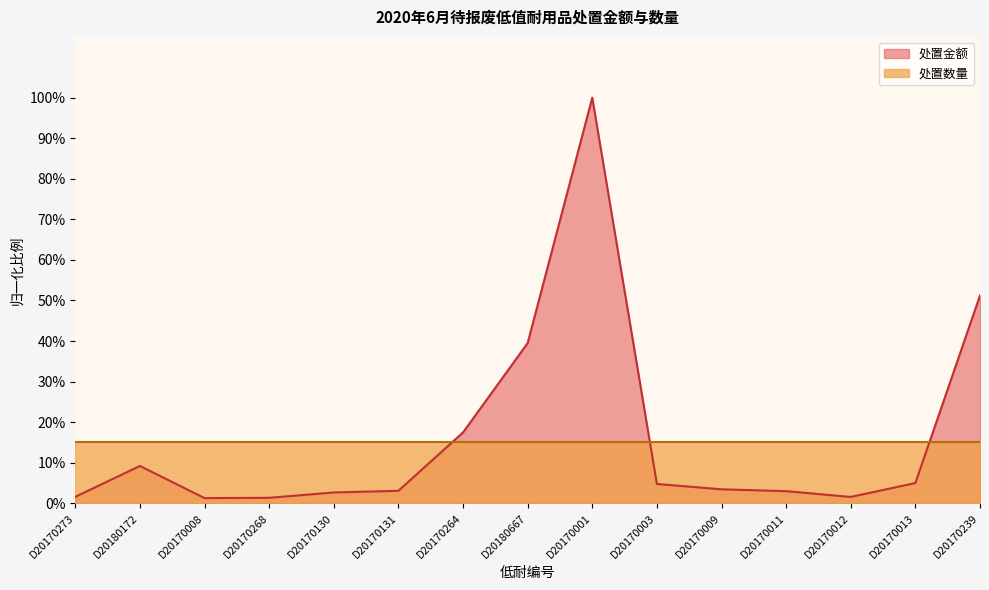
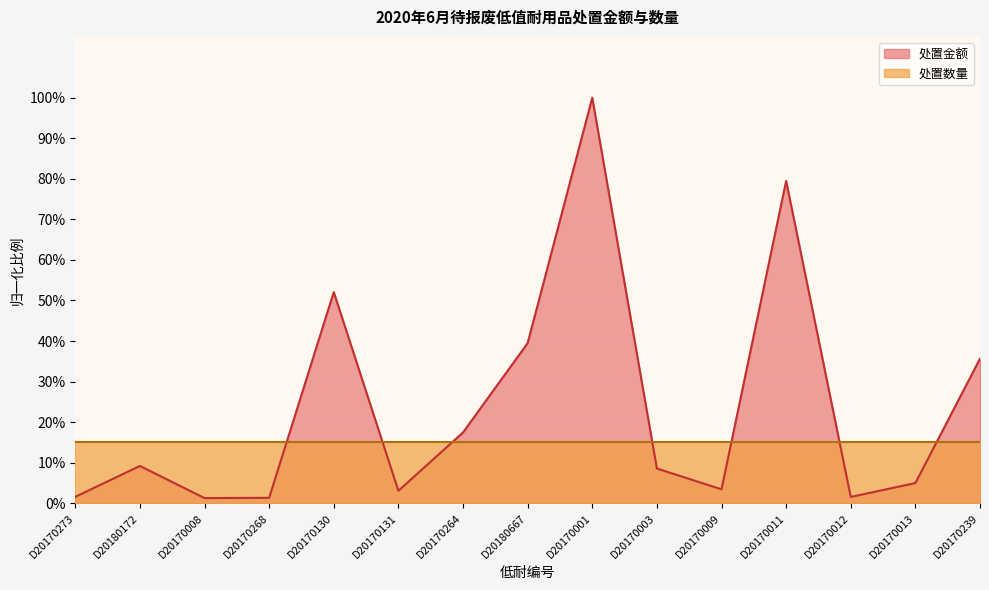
  {
    "处置金额": {
      "D20170273": "2%",
      "D20180172": "9%",
      "D20170008": "1%",
      "D20170268": "1%",
-     "D20170130": "3%",
+     "D20170130": "52%",
      "D20170131": "3%",
      "D20170264": "17%",
      "D20180667": "39%",
      "D20170001": "100%",
-     "D20170003": "5%",
+     "D20170003": "9%",
      "D20170009": "3%",
-     "D20170011": "3%",
+     "D20170011": "79%",
      "D20170012": "2%",
      "D20170013": "5%",
-     "D20170239": "51%"
+     "D20170239": "36%"
    },
    "处置数量": {
      "D20170273": "15%",
      "D20180172": "15%",
      "D20170008": "15%",
      "D20170268": "15%",
      "D20170130": "15%",
      "D20170131": "15%",
      "D20170264": "15%",
      "D20180667": "15%",
      "D20170001": "15%",
      "D20170003": "15%",
      "D20170009": "15%",
      "D20170011": "15%",
      "D20170012": "15%",
      "D20170013": "15%",
      "D20170239": "15%"
    }
  }
